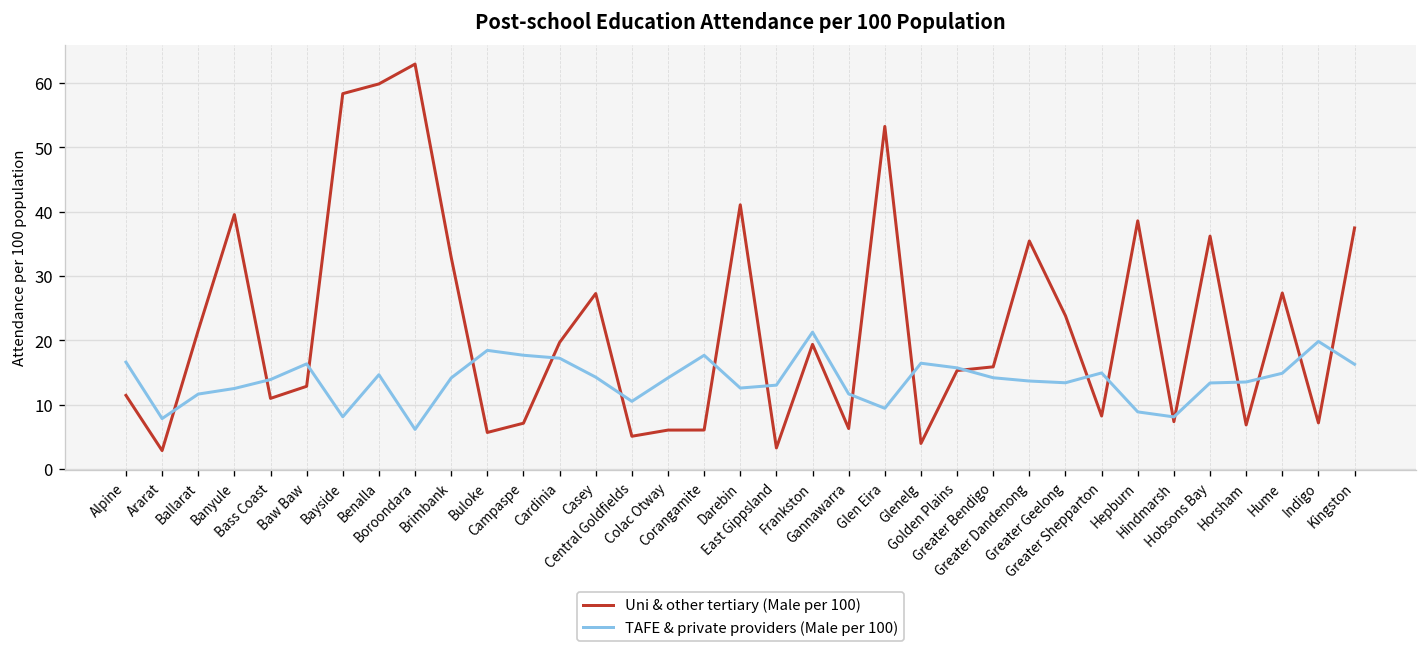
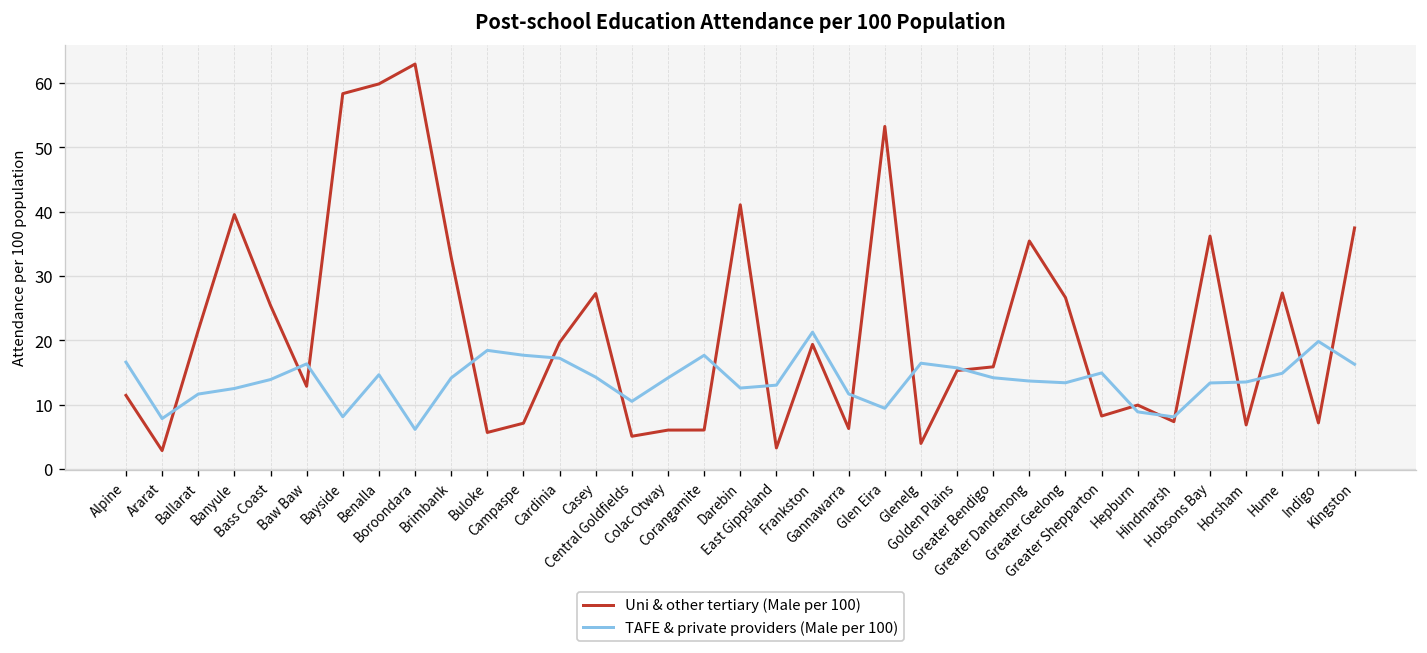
  {
    "Uni & other tertiary (Male per 100)": {
      "Alpine": 11,
      "Ararat": 3,
      "Ballarat": 22,
      "Banyule": 40,
-     "Bass Coast": 11,
+     "Bass Coast": 25,
      "Baw Baw": 13,
      "Bayside": 58,
      "Benalla": 60,
      "Boroondara": 63,
      "Brimbank": 33,
      "Buloke": 6,
      "Campaspe": 7,
      "Cardinia": 20,
      "Casey": 27,
      "Central Goldfields": 5,
      "Colac Otway": 6,
      "Corangamite": 6,
      "Darebin": 41,
      "East Gippsland": 3,
      "Frankston": 19,
      "Gannawarra": 6,
      "Glen Eira": 53,
      "Glenelg": 4,
      "Greater Bendigo": 16,
      "Greater Dandenong": 35,
-     "Greater Geelong": 24,
+     "Greater Geelong": 27,
      "Greater Shepparton": 8,
-     "Hepburn": 39,
+     "Hepburn": 10,
      "Hindmarsh": 7,
      "Hobsons Bay": 36,
      "Horsham": 7,
      "Hume": 27,
      "Indigo": 7,
      "Kingston": 37
    },
    "TAFE & private providers (Male per 100)": {
      "Alpine": 17,
      "Ararat": 8,
      "Ballarat": 12,
      "Banyule": 13,
      "Bass Coast": 14,
      "Baw Baw": 16,
      "Bayside": 8,
      "Benalla": 15,
      "Boroondara": 6,
      "Brimbank": 14,
      "Buloke": 18,
      "Campaspe": 18,
      "Cardinia": 17,
      "Casey": 14,
      "Central Goldfields": 11,
      "Colac Otway": 14,
      "Corangamite": 18,
      "Darebin": 13,
      "East Gippsland": 13,
      "Frankston": 21,
      "Gannawarra": 12,
      "Glen Eira": 9,
      "Glenelg": 16,
      "Greater Bendigo": 14,
      "Greater Dandenong": 14,
      "Greater Geelong": 13,
      "Greater Shepparton": 15,
      "Hepburn": 9,
      "Hindmarsh": 8,
      "Hobsons Bay": 13,
      "Horsham": 14,
      "Hume": 15,
      "Indigo": 20,
      "Kingston": 16
    }
  }
